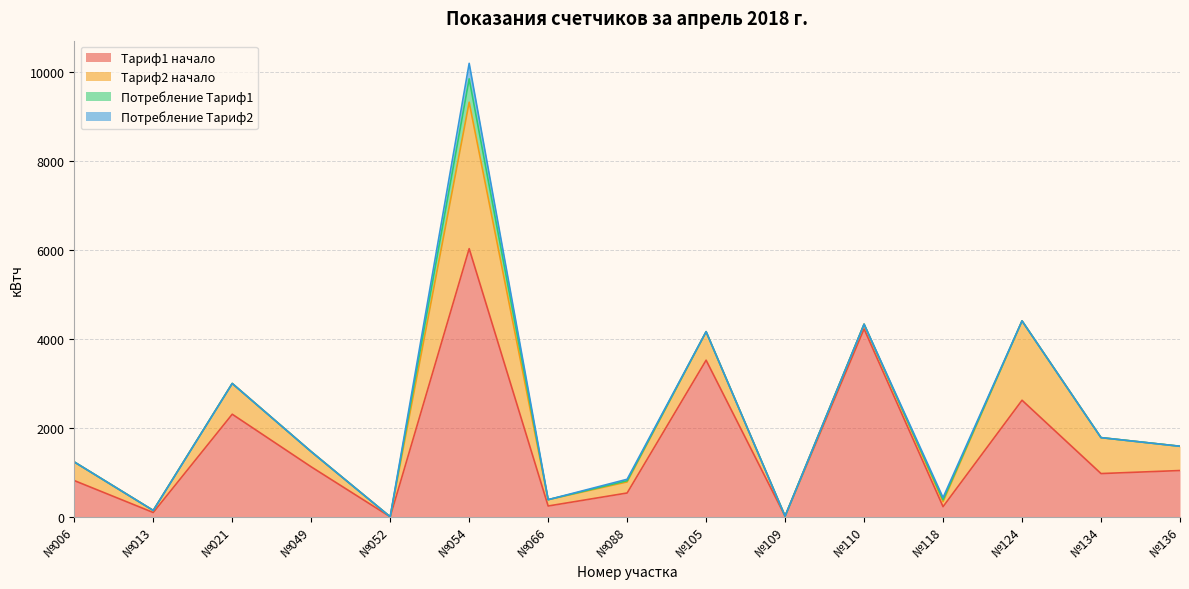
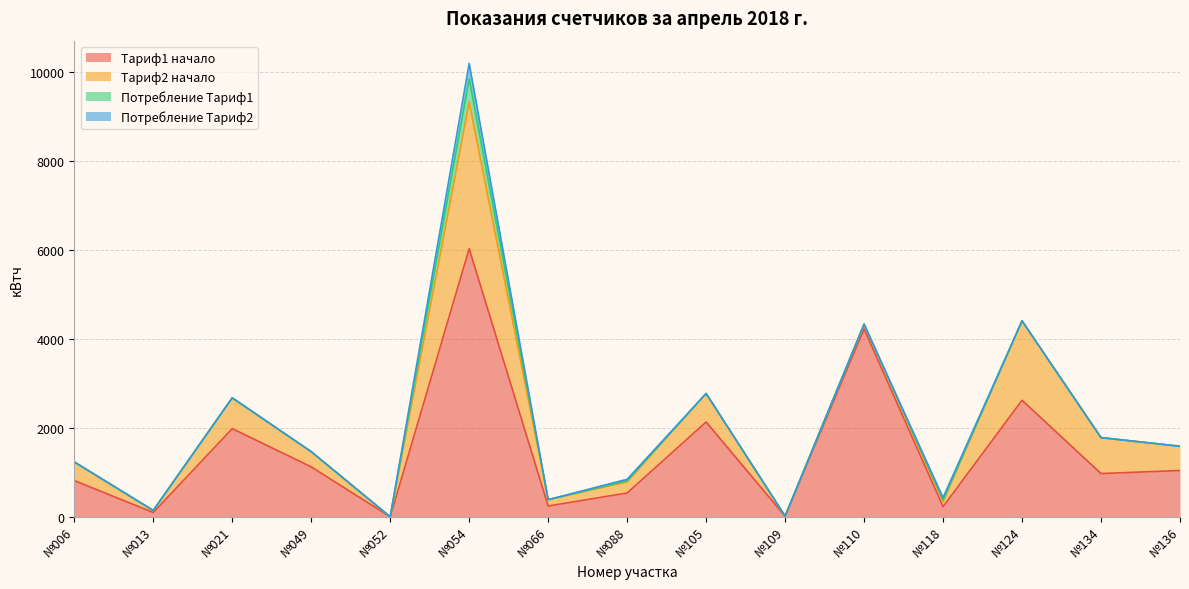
  {
    "Тариф1 начало": {
      "№006": 800,
-     "№021": 2300,
+     "№021": 2000,
      "№049": 1100,
      "№054": 6000,
      "№066": 200,
      "№088": 500,
-     "№105": 3500,
+     "№105": 2100,
      "№110": 4200,
      "№118": 200,
      "№124": 2600,
      "№134": 1000,
      "№136": 1000
    },
    "Тариф2 начало": {
      "№054": 3300
    },
    "Потребление Тариф1": {
      "№054": 500
    },
    "Потребление Тариф2": {
      "№054": 300
    }
  }
